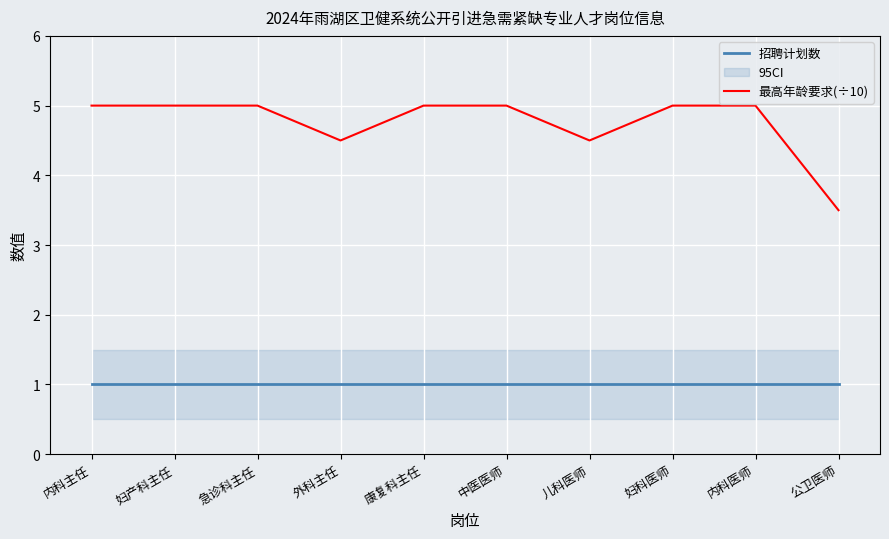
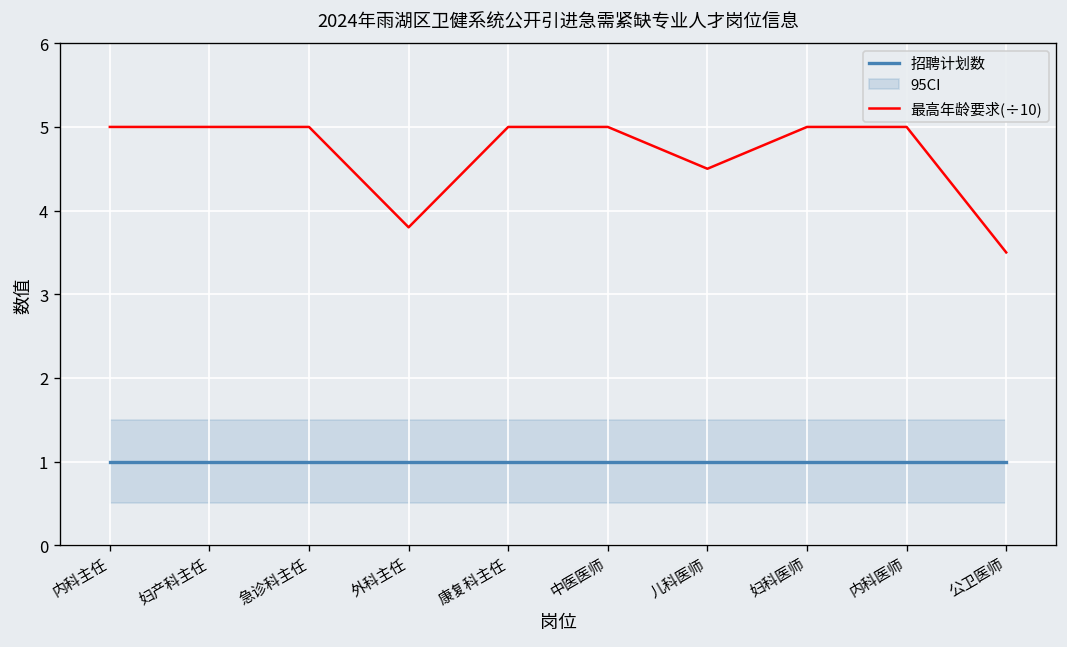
  {
    "最高年龄要求(÷10)": {
      "内科主任": 5.0,
      "妇产科主任": 5.0,
      "急诊科主任": 5.0,
-     "外科主任": 4.5,
+     "外科主任": 3.8,
      "康复科主任": 5.0,
      "中医医师": 5.0,
      "儿科医师": 4.5,
      "妇科医师": 5.0,
      "内科医师": 5.0,
      "公卫医师": 3.5
    }
  }
